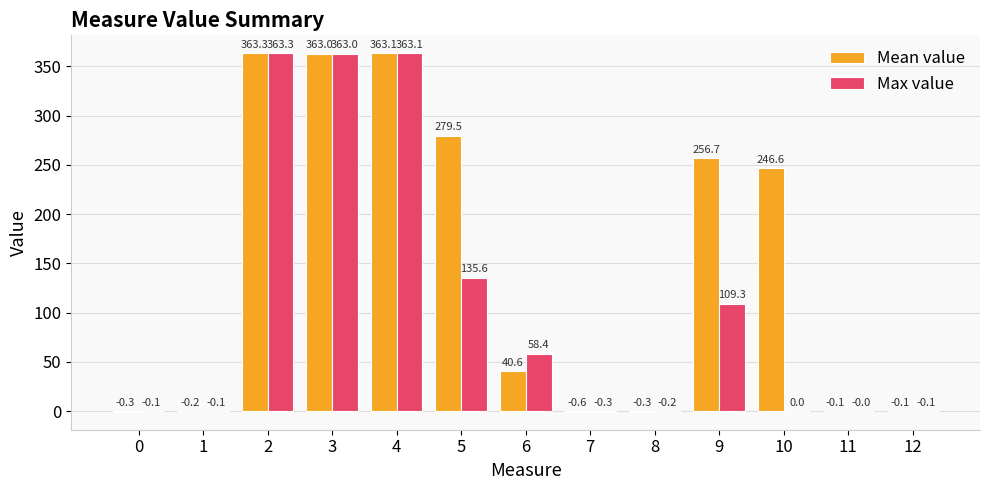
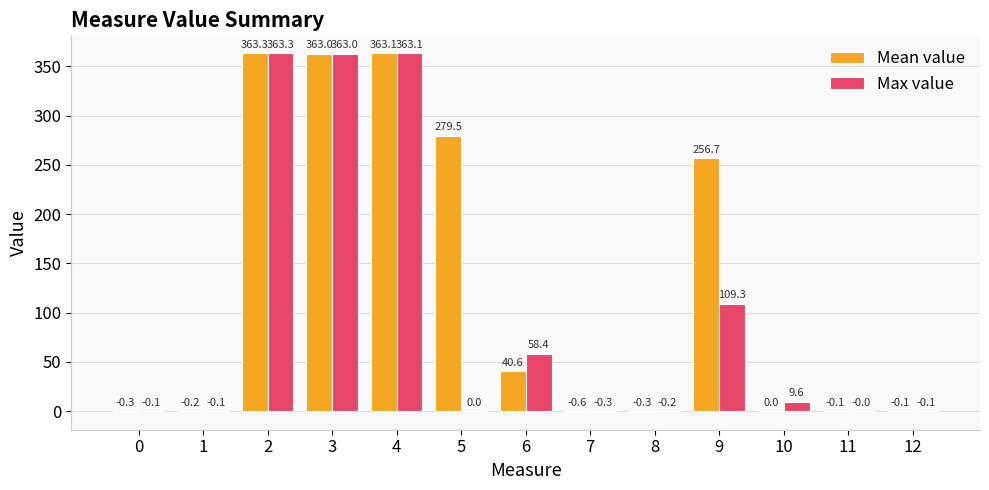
  {
    "Mean value": {
      "0": -0.3,
      "1": -0.2,
      "2": 363.3,
      "3": 363.0,
      "4": 363.1,
      "5": 279.5,
      "6": 40.6,
      "7": -0.6,
      "8": -0.3,
      "9": 256.7,
-     "10": 246.6,
+     "10": 0.0,
      "11": -0.1,
      "12": -0.1
    },
    "Max value": {
      "0": -0.1,
      "1": -0.1,
      "2": 363.3,
      "3": 363.0,
      "4": 363.1,
-     "5": 135.6,
+     "5": 0.0,
      "6": 58.4,
      "7": -0.3,
      "8": -0.2,
      "9": 109.3,
-     "10": 0.0,
+     "10": 9.6,
      "11": -0.0,
      "12": -0.1
    }
  }
